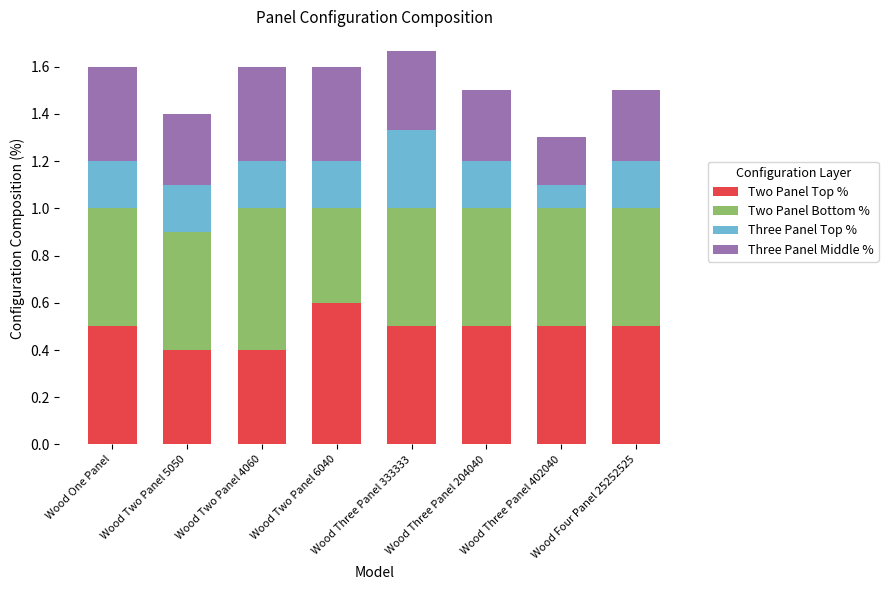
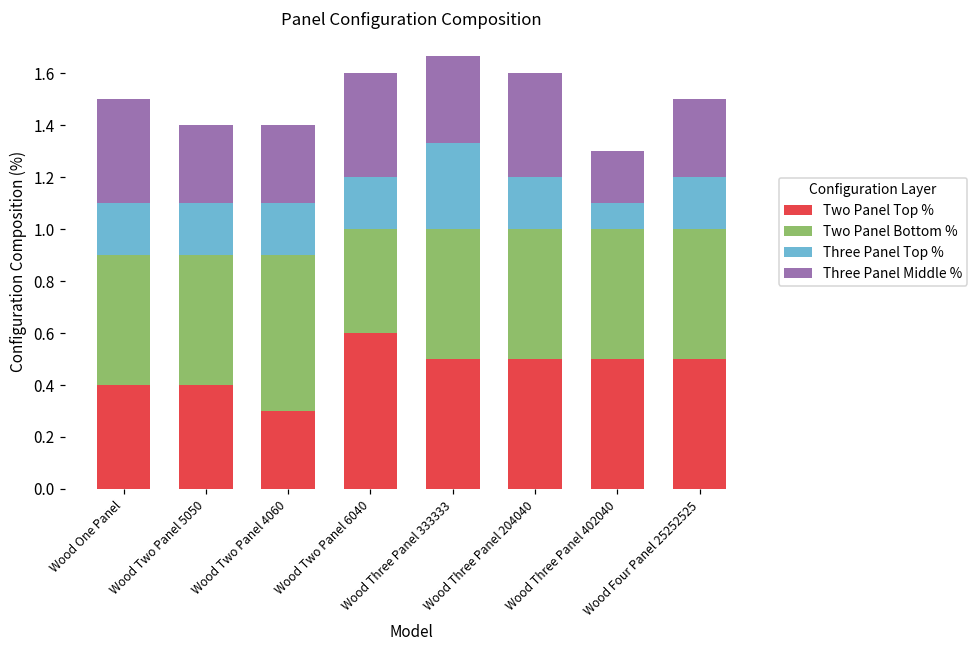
  {
    "Two Panel Top %": {
-     "Wood One Panel": 0.5,
+     "Wood One Panel": 0.4,
      "Wood Two Panel 5050": 0.4,
-     "Wood Two Panel 4060": 0.4,
+     "Wood Two Panel 4060": 0.3,
      "Wood Two Panel 6040": 0.6,
      "Wood Three Panel 333333": 0.5,
      "Wood Three Panel 204040": 0.5,
      "Wood Three Panel 402040": 0.5,
      "Wood Four Panel 25252525": 0.5
    },
    "Two Panel Bottom %": {
      "Wood One Panel": 0.5,
      "Wood Two Panel 5050": 0.5,
      "Wood Two Panel 4060": 0.6,
      "Wood Two Panel 6040": 0.4,
      "Wood Three Panel 333333": 0.5,
      "Wood Three Panel 204040": 0.5,
      "Wood Three Panel 402040": 0.5,
      "Wood Four Panel 25252525": 0.5
    },
    "Three Panel Top %": {
      "Wood One Panel": 0.2,
      "Wood Two Panel 5050": 0.2,
      "Wood Two Panel 4060": 0.2,
      "Wood Two Panel 6040": 0.2,
      "Wood Three Panel 333333": 0.33,
      "Wood Three Panel 204040": 0.2,
      "Wood Three Panel 402040": 0.1,
      "Wood Four Panel 25252525": 0.2
    },
    "Three Panel Middle %": {
      "Wood One Panel": 0.4,
      "Wood Two Panel 5050": 0.3,
-     "Wood Two Panel 4060": 0.4,
+     "Wood Two Panel 4060": 0.3,
      "Wood Two Panel 6040": 0.4,
      "Wood Three Panel 333333": 0.33,
-     "Wood Three Panel 204040": 0.3,
+     "Wood Three Panel 204040": 0.4,
      "Wood Three Panel 402040": 0.2,
      "Wood Four Panel 25252525": 0.3
    }
  }
